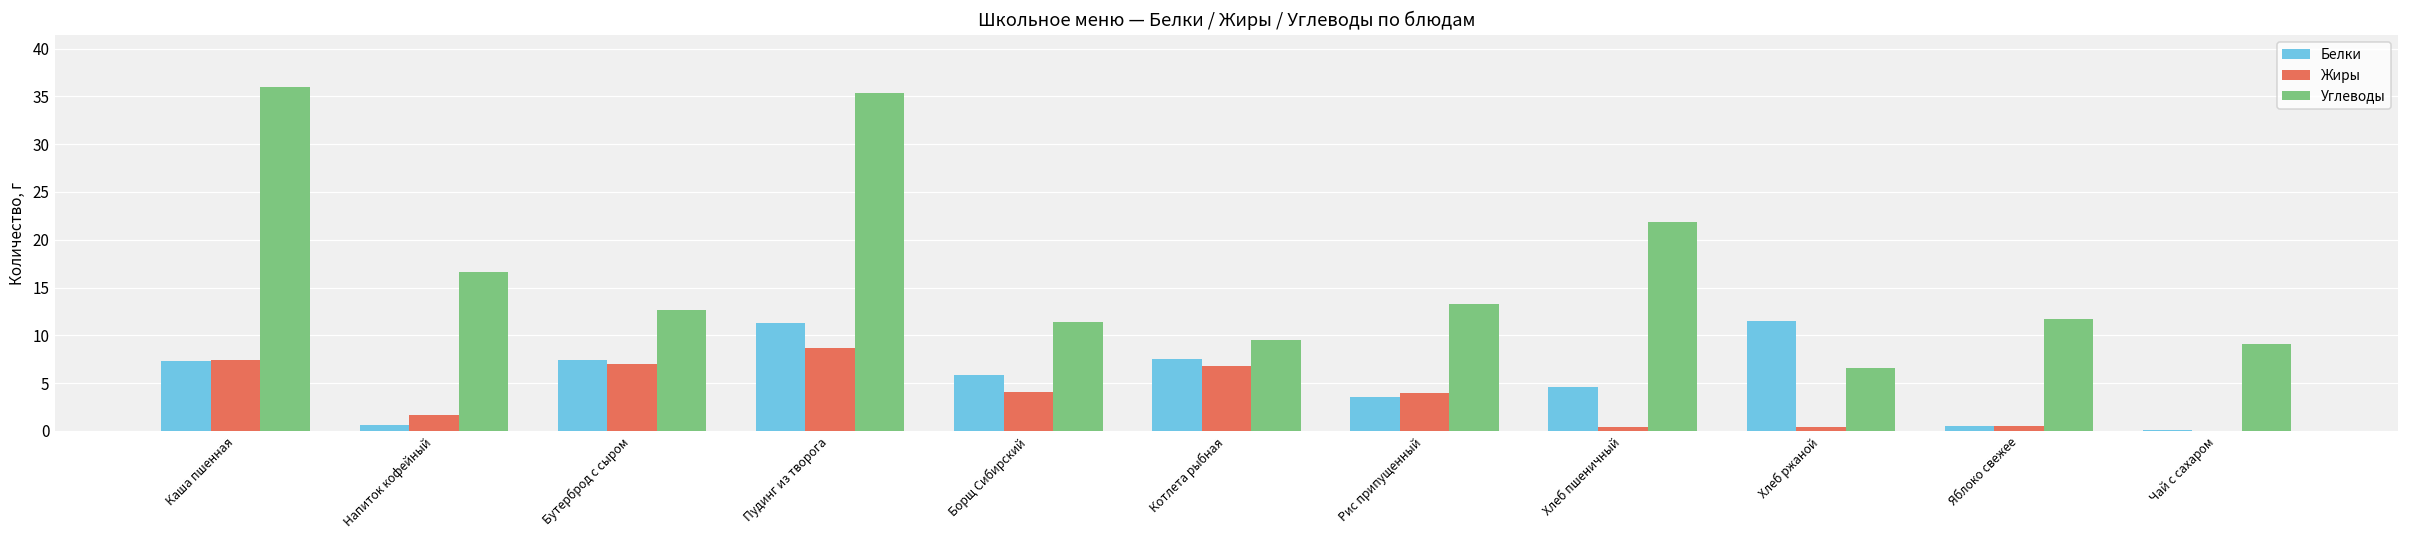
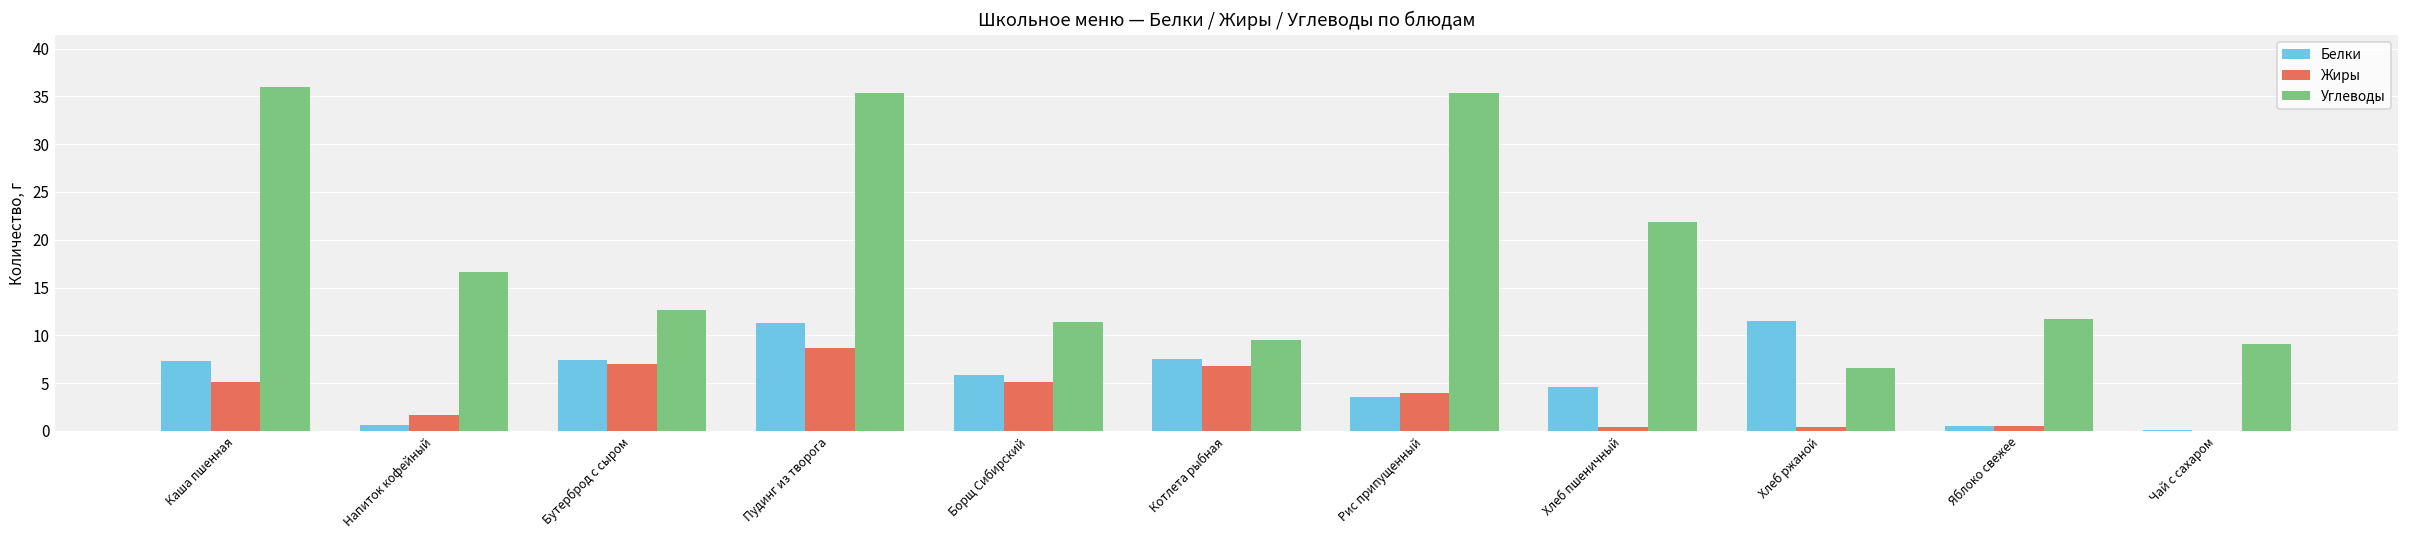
  {
    "Белки": {
      "Каша пшенная": 7,
      "Напиток кофейный": 1,
      "Бутерброд с сыром": 7,
      "Пудинг из творога": 11,
      "Борщ Сибирский": 6,
      "Котлета рыбная": 7,
      "Рис припущенный": 4,
      "Хлеб пшеничный": 5,
      "Хлеб ржаной": 11,
      "Яблоко свежее": 0
    },
    "Жиры": {
-     "Каша пшенная": 7,
+     "Каша пшенная": 5,
      "Напиток кофейный": 2,
      "Бутерброд с сыром": 7,
      "Пудинг из творога": 9,
-     "Борщ Сибирский": 4,
+     "Борщ Сибирский": 5,
      "Котлета рыбная": 7,
      "Рис припущенный": 4,
      "Хлеб пшеничный": 0,
      "Хлеб ржаной": 0,
      "Яблоко свежее": 0
    },
    "Углеводы": {
      "Каша пшенная": 36,
      "Напиток кофейный": 17,
      "Бутерброд с сыром": 13,
      "Пудинг из творога": 35,
      "Борщ Сибирский": 11,
      "Котлета рыбная": 10,
-     "Рис припущенный": 13,
+     "Рис припущенный": 35,
      "Хлеб пшеничный": 22,
      "Хлеб ржаной": 7,
      "Яблоко свежее": 12,
      "Чай с сахаром": 9
    }
  }
